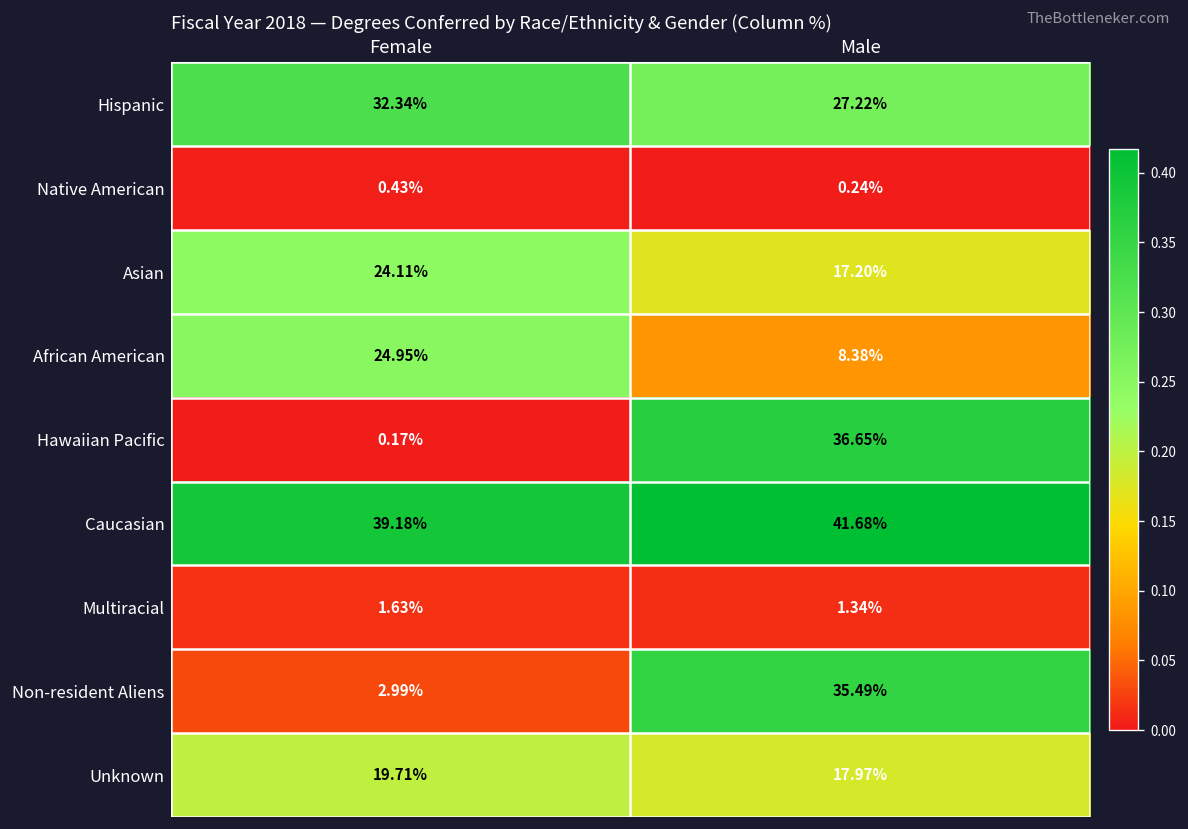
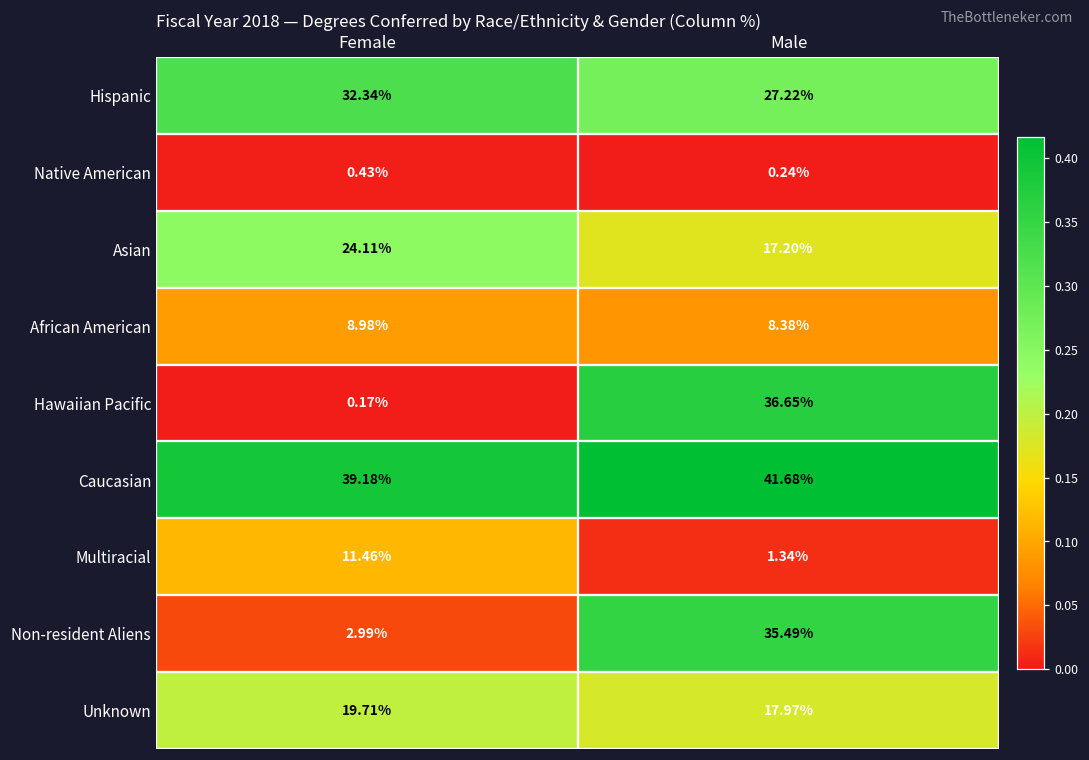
  {
    "Hispanic": {
      "Female": "32.34%",
      "Male": "27.22%"
    },
    "Native American": {
      "Female": "0.43%",
      "Male": "0.24%"
    },
    "Asian": {
      "Female": "24.11%",
      "Male": "17.20%"
    },
    "African American": {
-     "Female": "24.95%",
+     "Female": "8.98%",
      "Male": "8.38%"
    },
    "Hawaiian Pacific": {
      "Female": "0.17%",
      "Male": "36.65%"
    },
    "Caucasian": {
      "Female": "39.18%",
      "Male": "41.68%"
    },
    "Multiracial": {
-     "Female": "1.63%",
+     "Female": "11.46%",
      "Male": "1.34%"
    },
    "Non-resident Aliens": {
      "Female": "2.99%",
      "Male": "35.49%"
    },
    "Unknown": {
      "Female": "19.71%",
      "Male": "17.97%"
    }
  }
